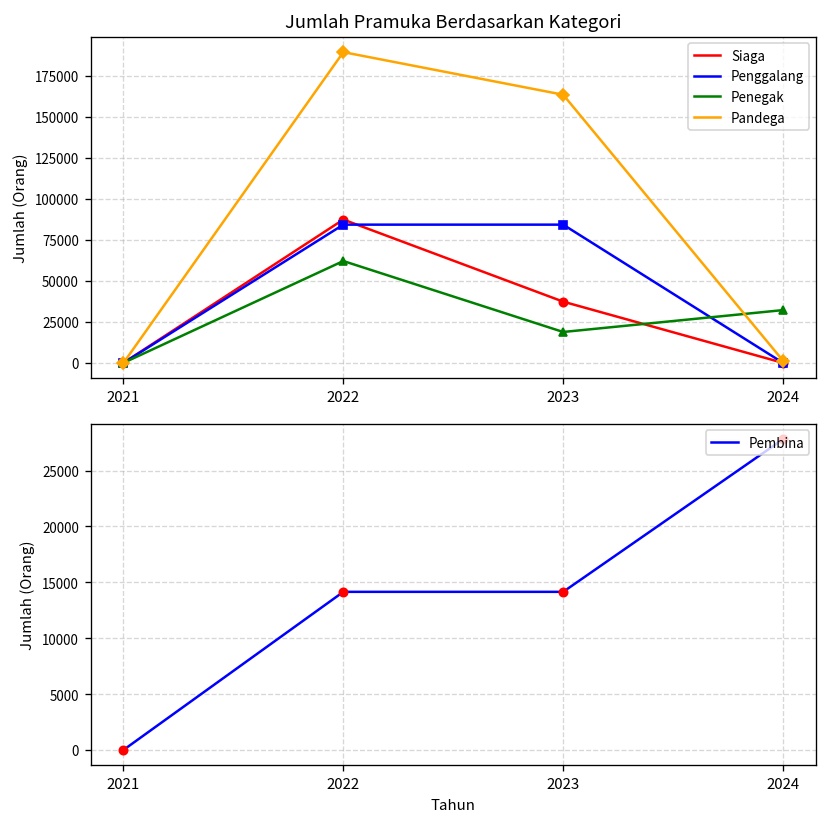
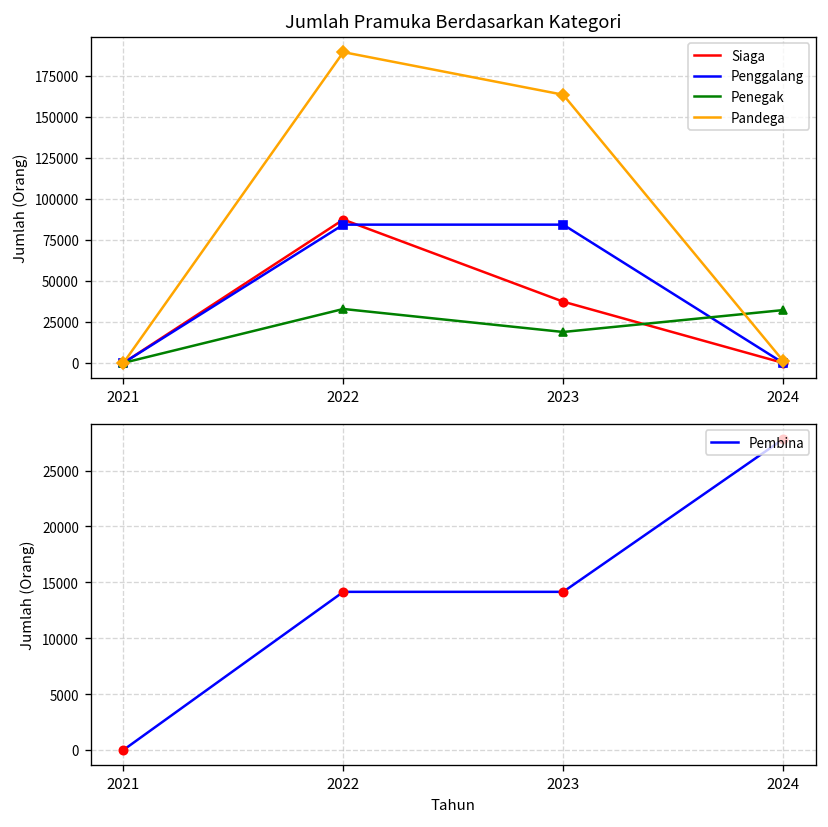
  {
    "Jumlah Pramuka Berdasarkan Kategori": {
      "Siaga": {
        "2022": 87000,
        "2023": 37000
      },
      "Penggalang": {
        "2022": 84000,
        "2023": 84000
      },
      "Penegak": {
-       "2022": 62000,
+       "2022": 33000,
        "2023": 19000,
        "2024": 32000
      },
      "Pandega": {
        "2022": 189000,
        "2023": 163000
      }
    }
  }
